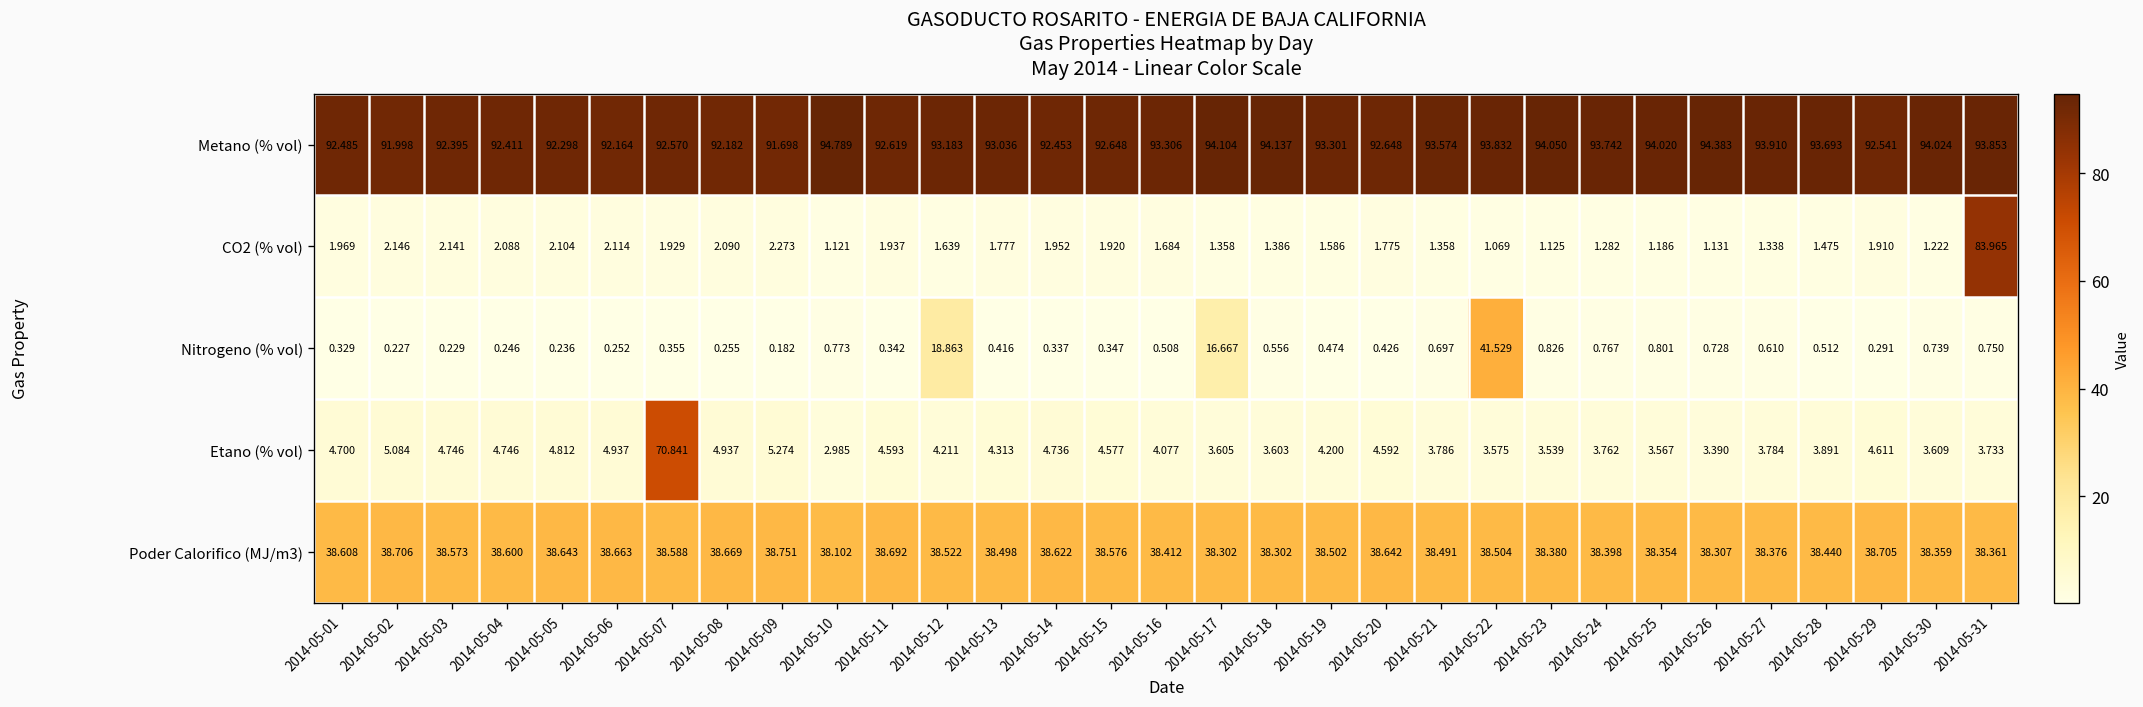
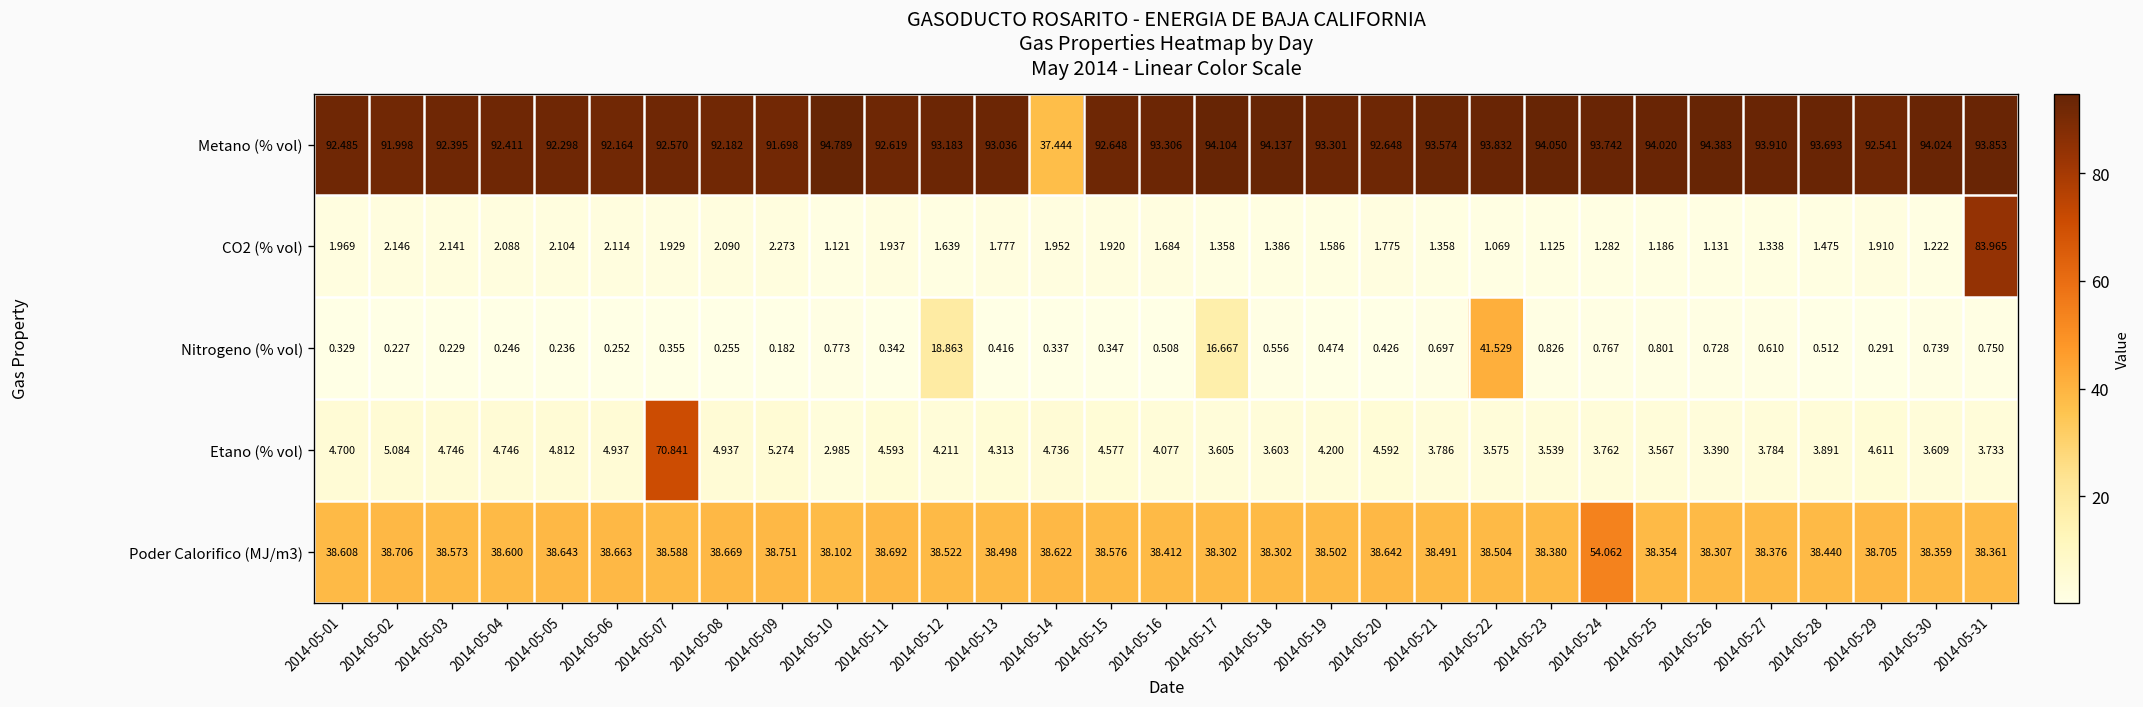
  {
    "Metano (% vol)": {
      "2014-05-01": 92.485,
      "2014-05-02": 91.998,
      "2014-05-03": 92.395,
      "2014-05-04": 92.411,
      "2014-05-05": 92.298,
      "2014-05-06": 92.164,
      "2014-05-07": 92.570,
      "2014-05-08": 92.182,
      "2014-05-09": 91.698,
      "2014-05-10": 94.789,
      "2014-05-11": 92.619,
      "2014-05-12": 93.183,
      "2014-05-13": 93.036,
-     "2014-05-14": 92.453,
+     "2014-05-14": 37.444,
      "2014-05-15": 92.648,
      "2014-05-16": 93.306,
      "2014-05-17": 94.104,
      "2014-05-18": 94.137,
      "2014-05-19": 93.301,
      "2014-05-20": 92.648,
      "2014-05-21": 93.574,
      "2014-05-22": 93.832,
      "2014-05-23": 94.050,
      "2014-05-24": 93.742,
      "2014-05-25": 94.020,
      "2014-05-26": 94.383,
      "2014-05-27": 93.910,
      "2014-05-28": 93.693,
      "2014-05-29": 92.541,
      "2014-05-30": 94.024,
      "2014-05-31": 93.853
    },
    "CO2 (% vol)": {
      "2014-05-01": 1.969,
      "2014-05-02": 2.146,
      "2014-05-03": 2.141,
      "2014-05-04": 2.088,
      "2014-05-05": 2.104,
      "2014-05-06": 2.114,
      "2014-05-07": 1.929,
      "2014-05-08": 2.090,
      "2014-05-09": 2.273,
      "2014-05-10": 1.121,
      "2014-05-11": 1.937,
      "2014-05-12": 1.639,
      "2014-05-13": 1.777,
      "2014-05-14": 1.952,
      "2014-05-15": 1.920,
      "2014-05-16": 1.684,
      "2014-05-17": 1.358,
      "2014-05-18": 1.386,
      "2014-05-19": 1.586,
      "2014-05-20": 1.775,
      "2014-05-21": 1.358,
      "2014-05-22": 1.069,
      "2014-05-23": 1.125,
      "2014-05-24": 1.282,
      "2014-05-25": 1.186,
      "2014-05-26": 1.131,
      "2014-05-27": 1.338,
      "2014-05-28": 1.475,
      "2014-05-29": 1.910,
      "2014-05-30": 1.222,
      "2014-05-31": 83.965
    },
    "Nitrogeno (% vol)": {
      "2014-05-01": 0.329,
      "2014-05-02": 0.227,
      "2014-05-03": 0.229,
      "2014-05-04": 0.246,
      "2014-05-05": 0.236,
      "2014-05-06": 0.252,
      "2014-05-07": 0.355,
      "2014-05-08": 0.255,
      "2014-05-09": 0.182,
      "2014-05-10": 0.773,
      "2014-05-11": 0.342,
      "2014-05-12": 18.863,
      "2014-05-13": 0.416,
      "2014-05-14": 0.337,
      "2014-05-15": 0.347,
      "2014-05-16": 0.508,
      "2014-05-17": 16.667,
      "2014-05-18": 0.556,
      "2014-05-19": 0.474,
      "2014-05-20": 0.426,
      "2014-05-21": 0.697,
      "2014-05-22": 41.529,
      "2014-05-23": 0.826,
      "2014-05-24": 0.767,
      "2014-05-25": 0.801,
      "2014-05-26": 0.728,
      "2014-05-27": 0.610,
      "2014-05-28": 0.512,
      "2014-05-29": 0.291,
      "2014-05-30": 0.739,
      "2014-05-31": 0.750
    },
    "Etano (% vol)": {
      "2014-05-01": 4.700,
      "2014-05-02": 5.084,
      "2014-05-03": 4.746,
      "2014-05-04": 4.746,
      "2014-05-05": 4.812,
      "2014-05-06": 4.937,
      "2014-05-07": 70.841,
      "2014-05-08": 4.937,
      "2014-05-09": 5.274,
      "2014-05-10": 2.985,
      "2014-05-11": 4.593,
      "2014-05-12": 4.211,
      "2014-05-13": 4.313,
      "2014-05-14": 4.736,
      "2014-05-15": 4.577,
      "2014-05-16": 4.077,
      "2014-05-17": 3.605,
      "2014-05-18": 3.603,
      "2014-05-19": 4.200,
      "2014-05-20": 4.592,
      "2014-05-21": 3.786,
      "2014-05-22": 3.575,
      "2014-05-23": 3.539,
      "2014-05-24": 3.762,
      "2014-05-25": 3.567,
      "2014-05-26": 3.390,
      "2014-05-27": 3.784,
      "2014-05-28": 3.891,
      "2014-05-29": 4.611,
      "2014-05-30": 3.609,
      "2014-05-31": 3.733
    },
    "Poder Calorifico (MJ/m3)": {
      "2014-05-01": 38.608,
      "2014-05-02": 38.706,
      "2014-05-03": 38.573,
      "2014-05-04": 38.600,
      "2014-05-05": 38.643,
      "2014-05-06": 38.663,
      "2014-05-07": 38.588,
      "2014-05-08": 38.669,
      "2014-05-09": 38.751,
      "2014-05-10": 38.102,
      "2014-05-11": 38.692,
      "2014-05-12": 38.522,
      "2014-05-13": 38.498,
      "2014-05-14": 38.622,
      "2014-05-15": 38.576,
      "2014-05-16": 38.412,
      "2014-05-17": 38.302,
      "2014-05-18": 38.302,
      "2014-05-19": 38.502,
      "2014-05-20": 38.642,
      "2014-05-21": 38.491,
      "2014-05-22": 38.504,
      "2014-05-23": 38.380,
-     "2014-05-24": 38.398,
+     "2014-05-24": 54.062,
      "2014-05-25": 38.354,
      "2014-05-26": 38.307,
      "2014-05-27": 38.376,
      "2014-05-28": 38.440,
      "2014-05-29": 38.705,
      "2014-05-30": 38.359,
      "2014-05-31": 38.361
    }
  }
